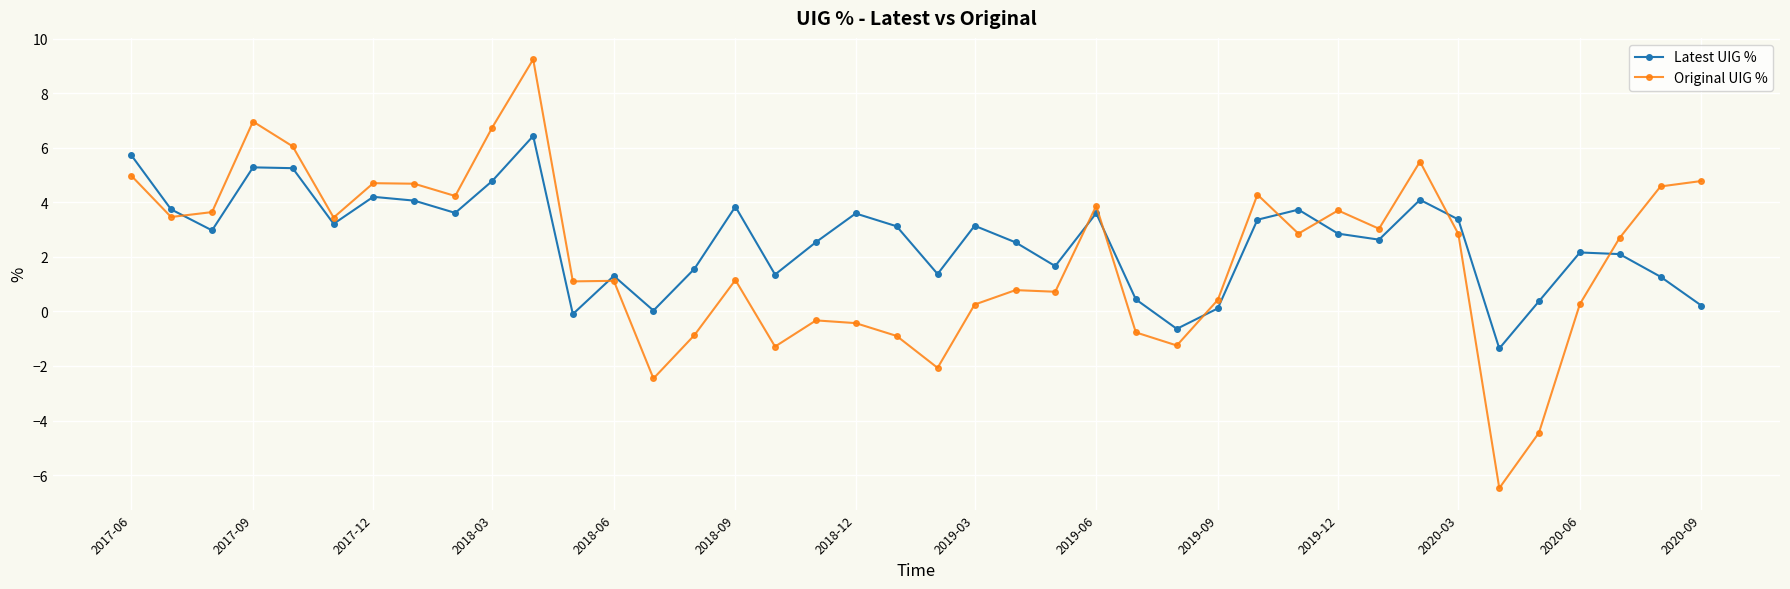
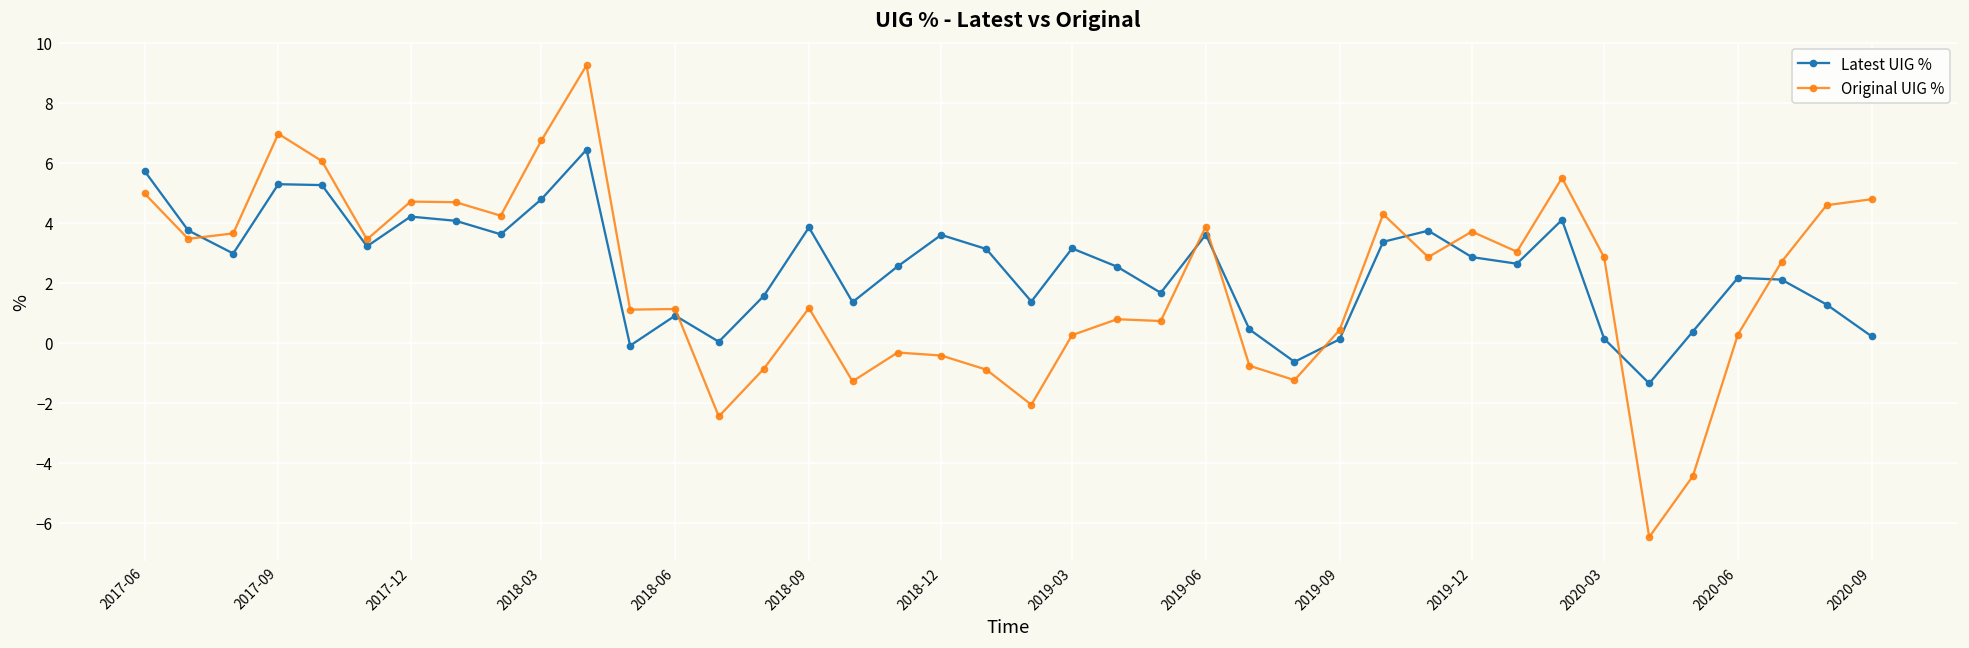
  {
    "Latest UIG %": {
      "2017-06": 5.7,
      "2017-09": 5.3,
      "2017-12": 4.2,
      "2018-03": 4.8,
-     "2018-06": 1.3,
+     "2018-06": 0.9,
      "2018-09": 3.8,
      "2018-12": 3.6,
      "2019-03": 3.1,
      "2019-06": 3.6,
      "2019-09": 0.1,
      "2019-12": 2.9,
-     "2020-03": 3.4,
+     "2020-03": 0.1,
      "2020-06": 2.2,
      "2020-09": 0.2
    },
    "Original UIG %": {
      "2017-06": 5.0,
      "2017-09": 7.0,
      "2017-12": 4.7,
      "2018-03": 6.7,
      "2018-06": 1.1,
      "2018-09": 1.2,
      "2018-12": -0.4,
      "2019-03": 0.3,
      "2019-06": 3.9,
      "2019-09": 0.4,
      "2019-12": 3.7,
      "2020-03": 2.8,
      "2020-06": 0.3,
      "2020-09": 4.8
    }
  }
